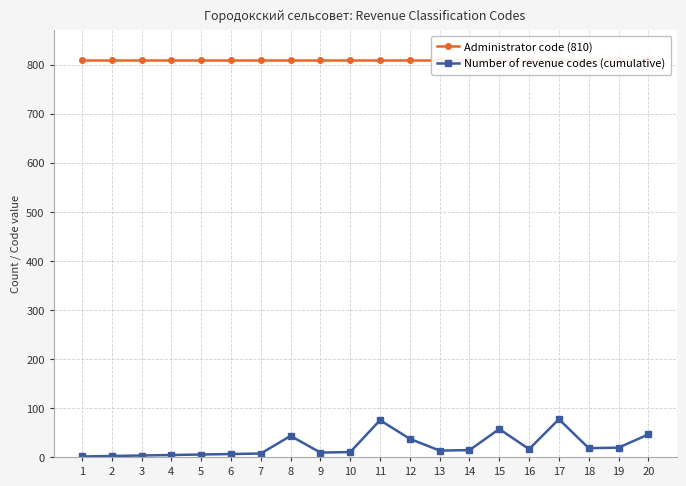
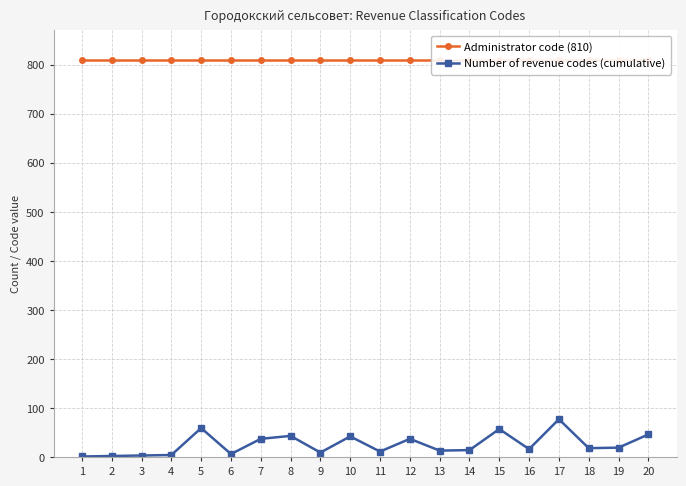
  {
    "Administrator code (810)": {
      "1": 810,
      "2": 810,
      "3": 810,
      "4": 810,
      "5": 810,
      "6": 810,
      "7": 810,
      "8": 810,
      "9": 810,
      "10": 810,
      "11": 810,
      "12": 810
    },
    "Number of revenue codes (cumulative)": {
      "1": 0,
      "2": 0,
      "3": 0,
      "4": 0,
-     "5": 10,
+     "5": 60,
      "6": 10,
-     "7": 10,
+     "7": 40,
      "8": 40,
      "9": 10,
-     "10": 10,
-     "11": 80,
+     "10": 40,
+     "11": 10,
      "12": 40,
      "13": 10,
      "14": 10,
      "15": 60,
      "16": 20,
      "17": 80,
      "18": 20,
      "19": 20,
      "20": 50
    }
  }
